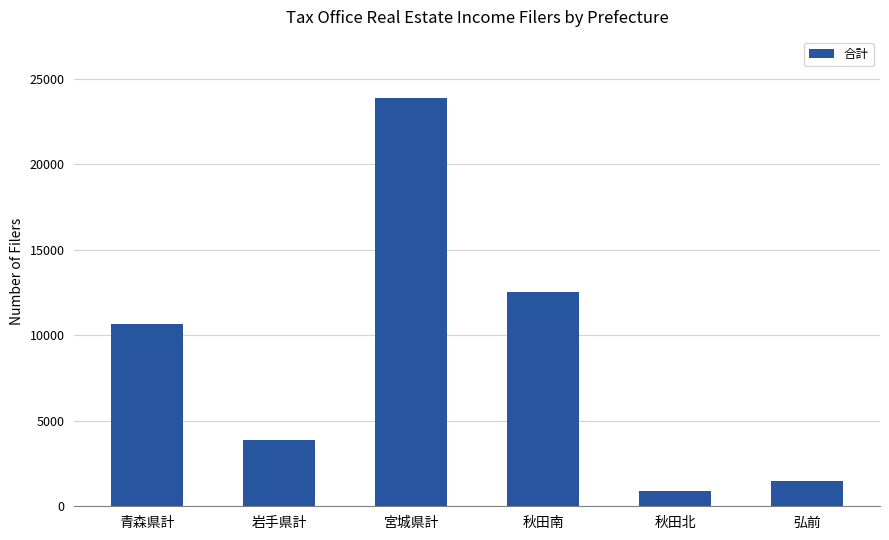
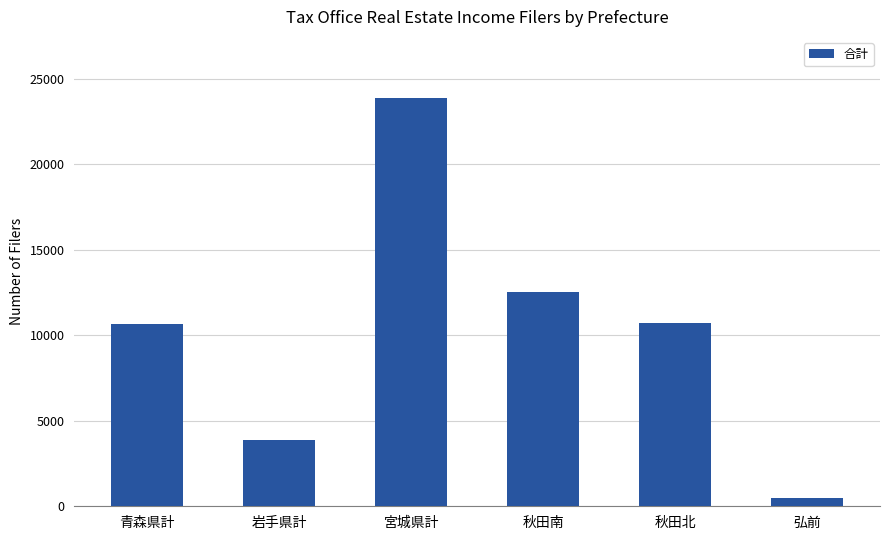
  {
    "青森県計": 10700,
    "岩手県計": 3900,
    "宮城県計": 23900,
    "秋田南": 12500,
-   "秋田北": 900,
-   "弘前": 1500
+   "秋田北": 10700,
+   "弘前": 500
  }
